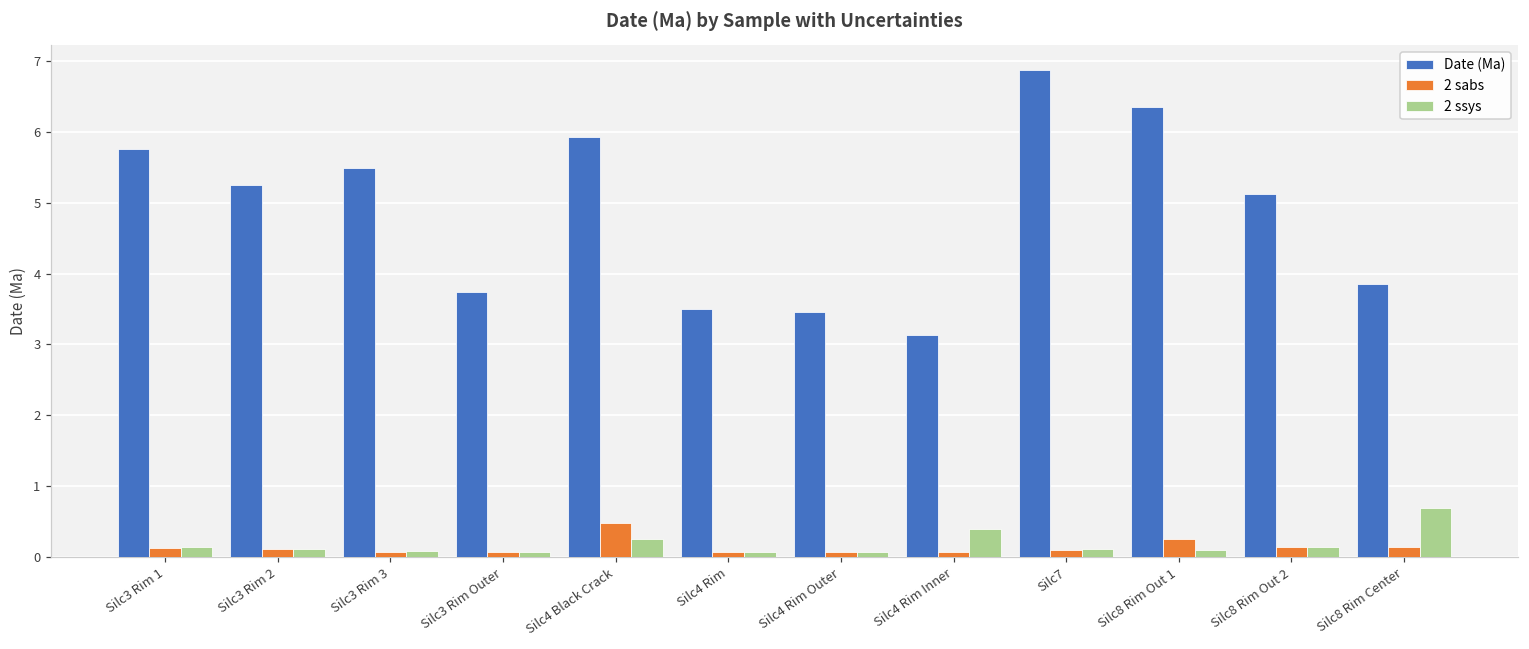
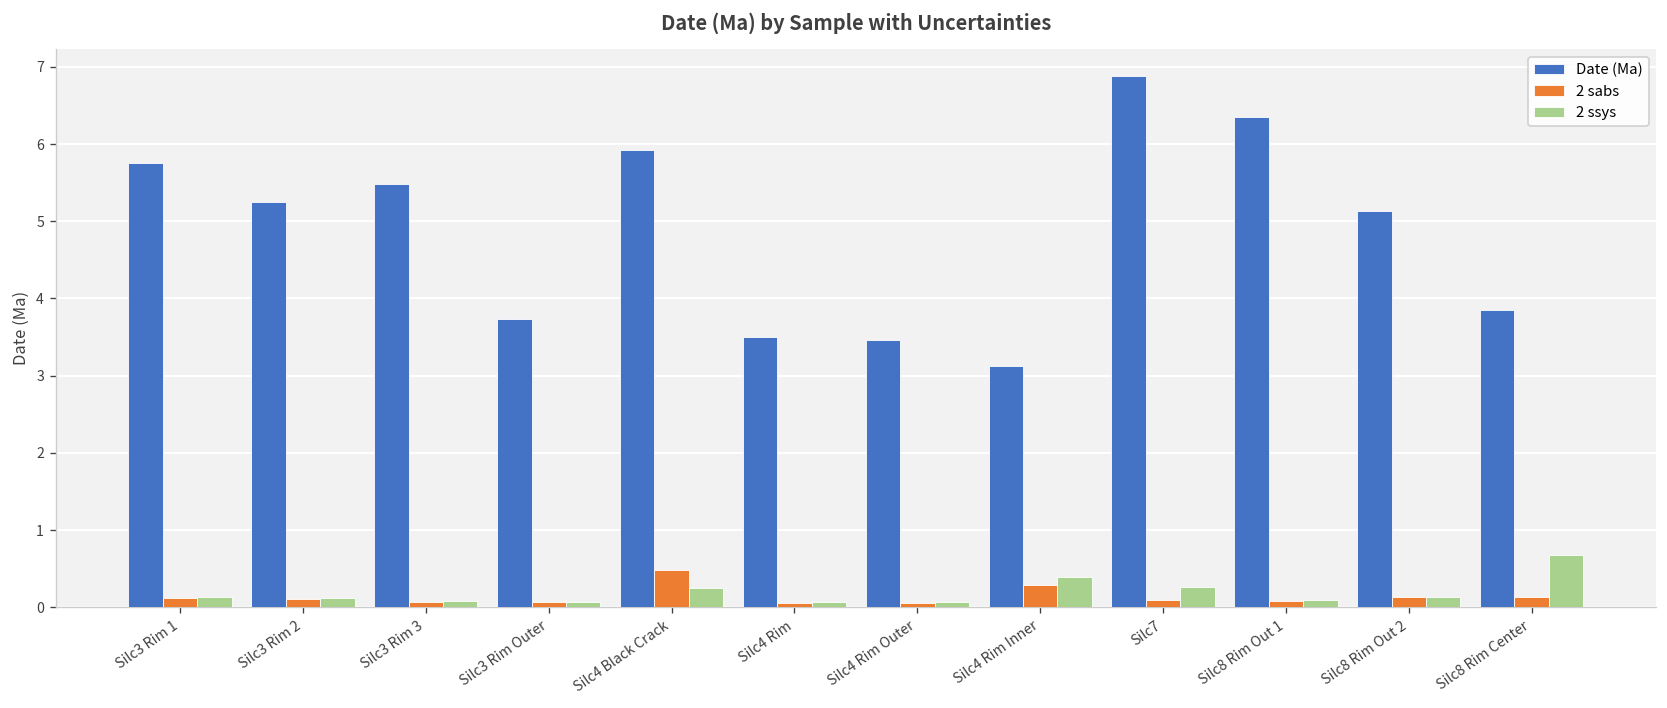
  {
    "Date (Ma)": {
      "Silc3 Rim 1": 5.8,
      "Silc3 Rim 2": 5.2,
      "Silc3 Rim 3": 5.5,
      "Silc3 Rim Outer": 3.7,
      "Silc4 Black Crack": 5.9,
      "Silc4 Rim": 3.5,
      "Silc4 Rim Outer": 3.5,
      "Silc4 Rim Inner": 3.1,
      "Silc7": 6.9,
      "Silc8 Rim Out 1": 6.4,
      "Silc8 Rim Out 2": 5.1,
      "Silc8 Rim Center": 3.8
    },
    "2 sabs": {
      "Silc3 Rim 1": 0.1,
      "Silc3 Rim 2": 0.1,
      "Silc3 Rim 3": 0.1,
      "Silc3 Rim Outer": 0.1,
      "Silc4 Black Crack": 0.5,
      "Silc4 Rim": 0.1,
      "Silc4 Rim Outer": 0.1,
-     "Silc4 Rim Inner": 0.1,
+     "Silc4 Rim Inner": 0.3,
      "Silc7": 0.1,
-     "Silc8 Rim Out 1": 0.2,
+     "Silc8 Rim Out 1": 0.1,
      "Silc8 Rim Out 2": 0.1,
      "Silc8 Rim Center": 0.1
    },
    "2 ssys": {
      "Silc3 Rim 1": 0.1,
      "Silc3 Rim 2": 0.1,
      "Silc3 Rim 3": 0.1,
      "Silc3 Rim Outer": 0.1,
      "Silc4 Black Crack": 0.2,
      "Silc4 Rim": 0.1,
      "Silc4 Rim Outer": 0.1,
      "Silc4 Rim Inner": 0.4,
-     "Silc7": 0.1,
+     "Silc7": 0.3,
      "Silc8 Rim Out 1": 0.1,
      "Silc8 Rim Out 2": 0.1,
      "Silc8 Rim Center": 0.7
    }
  }
